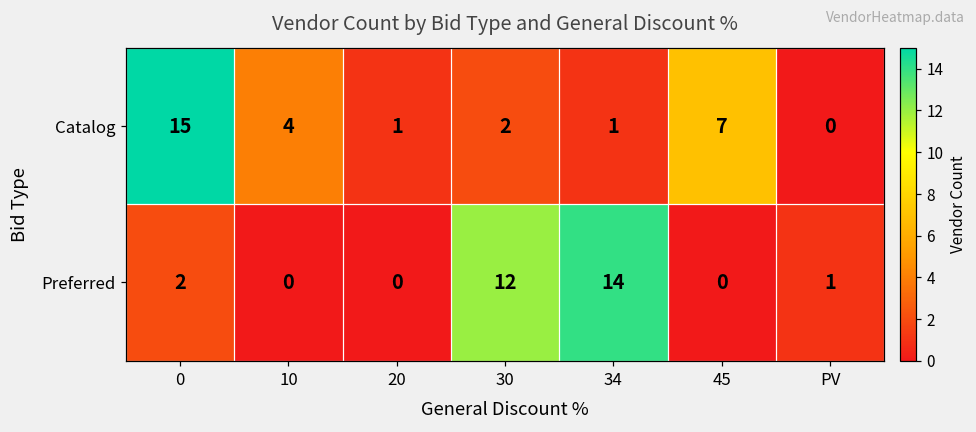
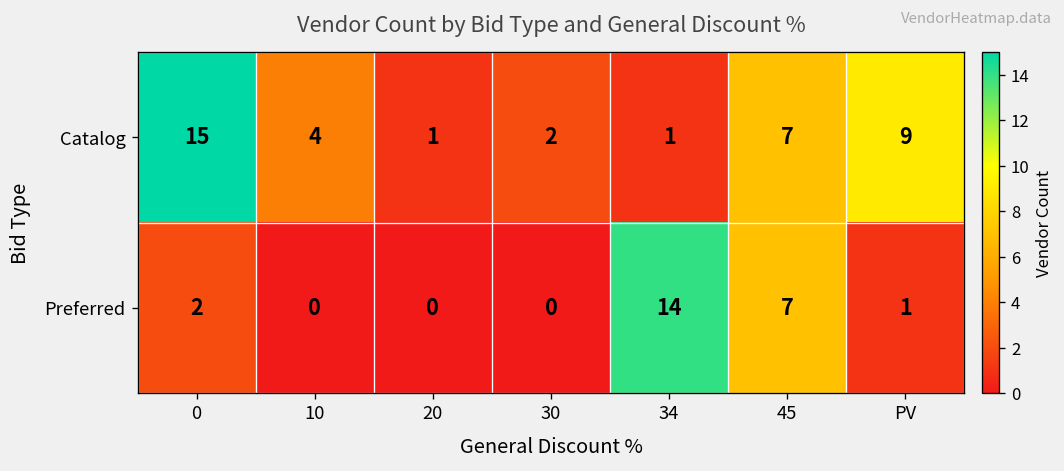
  {
    "Catalog": {
      "0": 15,
      "10": 4,
      "20": 1,
      "30": 2,
      "34": 1,
      "45": 7,
-     "PV": 0
+     "PV": 9
    },
    "Preferred": {
      "0": 2,
      "10": 0,
      "20": 0,
-     "30": 12,
+     "30": 0,
      "34": 14,
-     "45": 0,
+     "45": 7,
      "PV": 1
    }
  }
